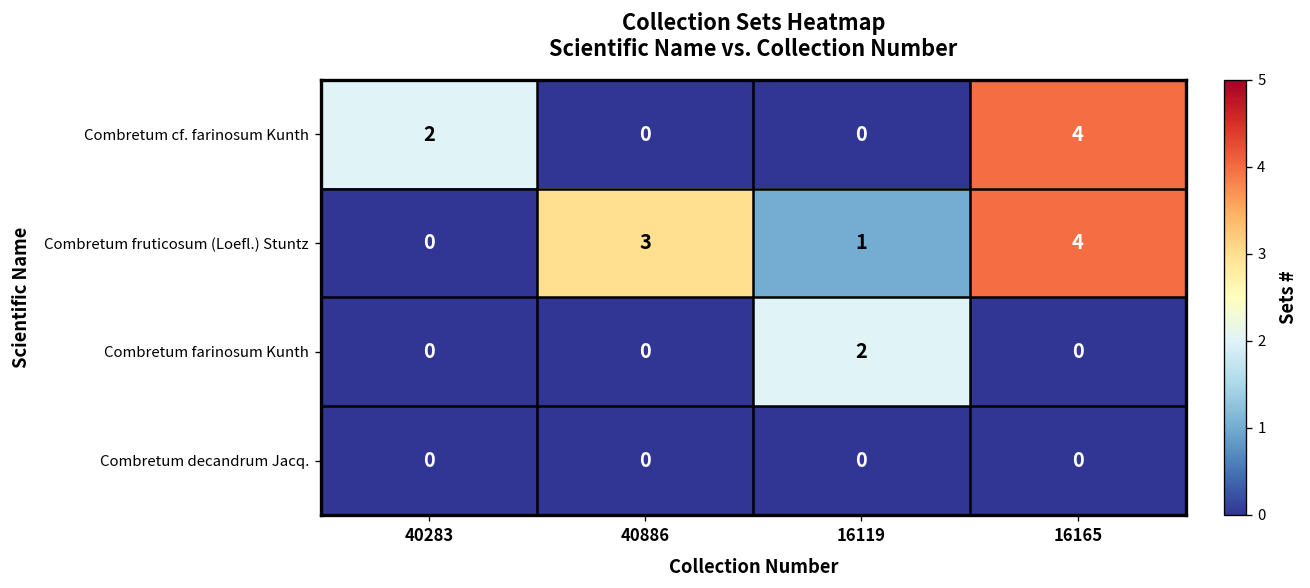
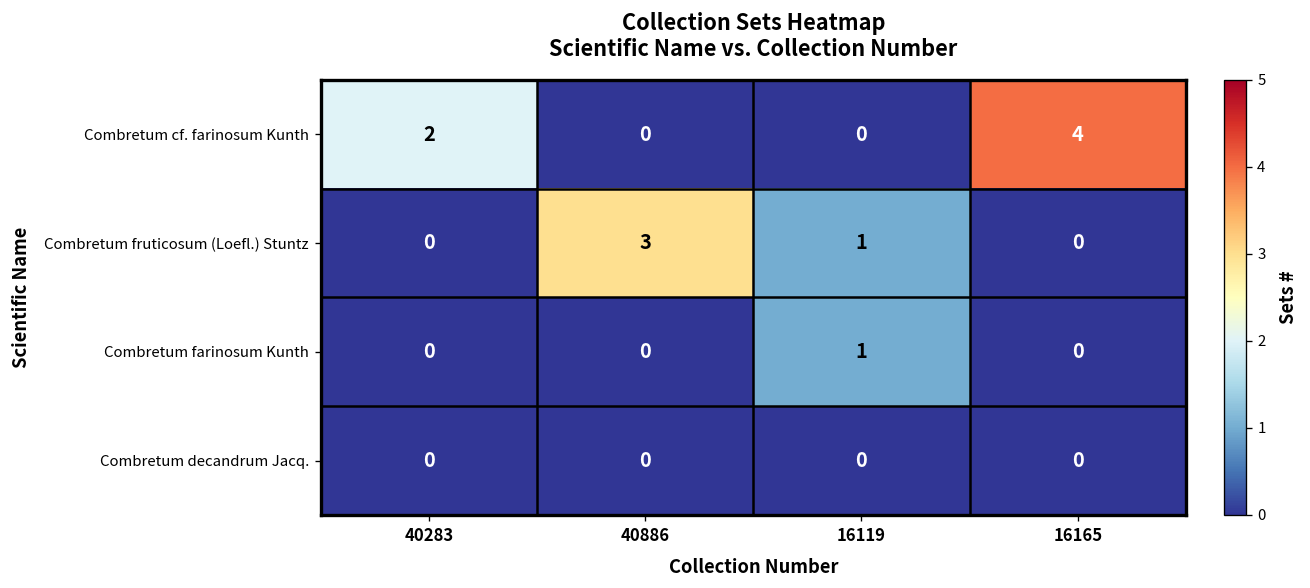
  {
    "Combretum cf. farinosum Kunth": {
      "40283": 2,
      "40886": 0,
      "16119": 0,
      "16165": 4
    },
    "Combretum fruticosum (Loefl.) Stuntz": {
      "40283": 0,
      "40886": 3,
      "16119": 1,
-     "16165": 4
+     "16165": 0
    },
    "Combretum farinosum Kunth": {
      "40283": 0,
      "40886": 0,
-     "16119": 2,
+     "16119": 1,
      "16165": 0
    },
    "Combretum decandrum Jacq.": {
      "40283": 0,
      "40886": 0,
      "16119": 0,
      "16165": 0
    }
  }
